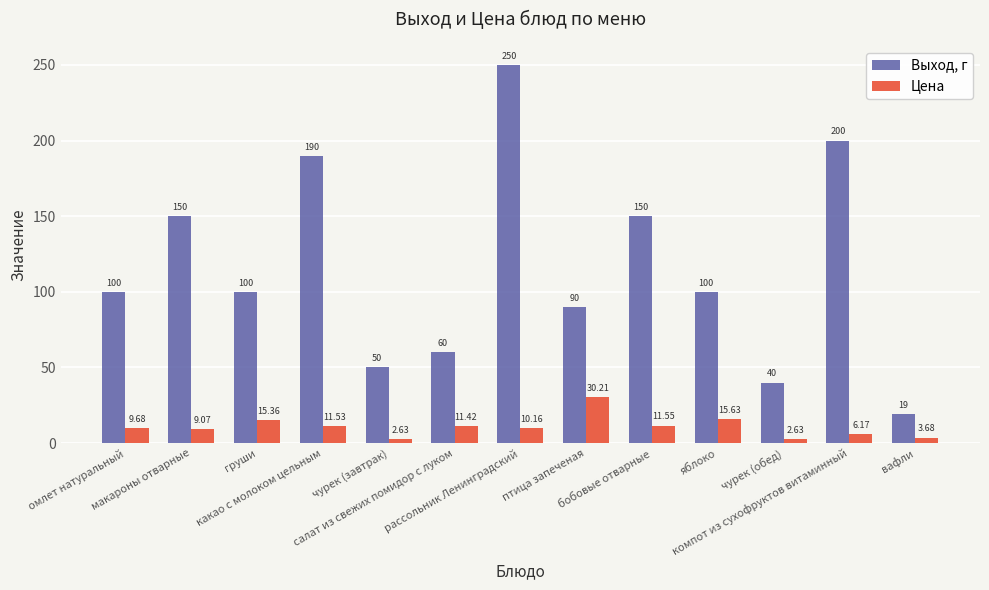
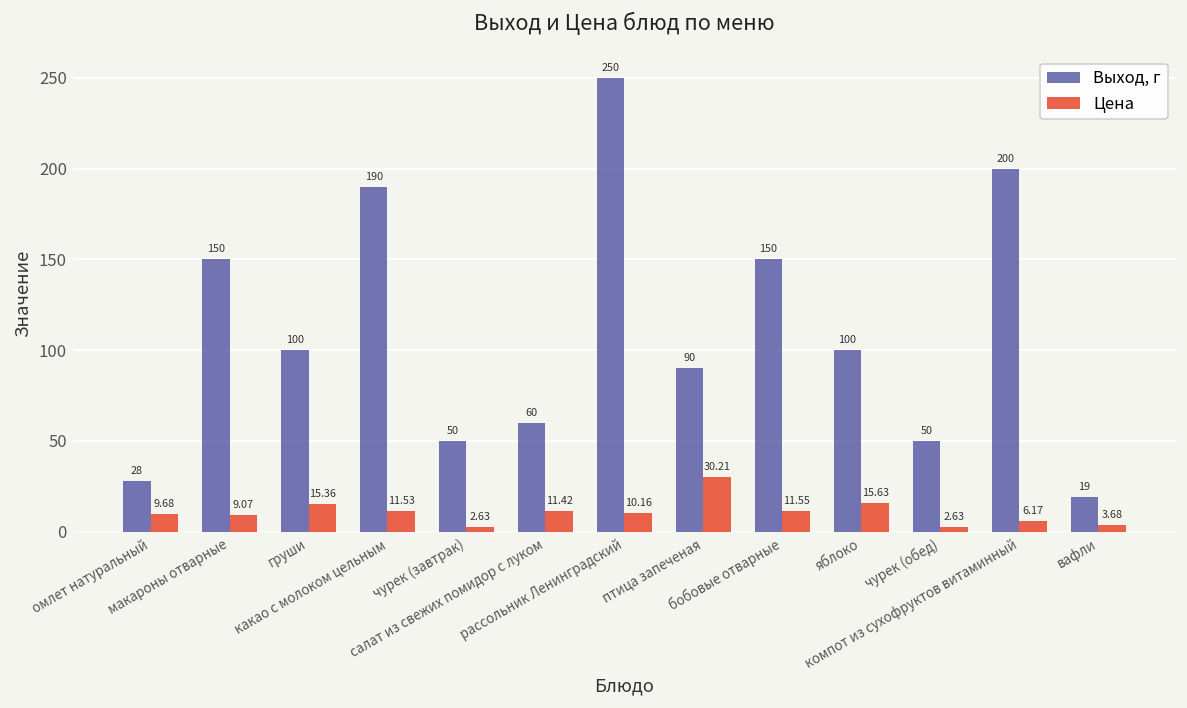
  {
    "Выход, г": {
-     "омлет натуральный": 100,
+     "омлет натуральный": 28,
      "макароны отварные": 150,
      "груши": 100,
      "какао с молоком цельным": 190,
      "чурек (завтрак)": 50,
      "салат из свежих помидор с луком": 60,
      "рассольник Ленинградский": 250,
      "птица запеченая": 90,
      "бобовые отварные": 150,
      "яблоко": 100,
-     "чурек (обед)": 40,
+     "чурек (обед)": 50,
      "компот из сухофруктов витаминный": 200,
      "вафли": 19
    },
    "Цена": {
      "омлет натуральный": 9.68,
      "макароны отварные": 9.07,
      "груши": 15.36,
      "какао с молоком цельным": 11.53,
      "чурек (завтрак)": 2.63,
      "салат из свежих помидор с луком": 11.42,
      "рассольник Ленинградский": 10.16,
      "птица запеченая": 30.21,
      "бобовые отварные": 11.55,
      "яблоко": 15.63,
      "чурек (обед)": 2.63,
      "компот из сухофруктов витаминный": 6.17,
      "вафли": 3.68
    }
  }
